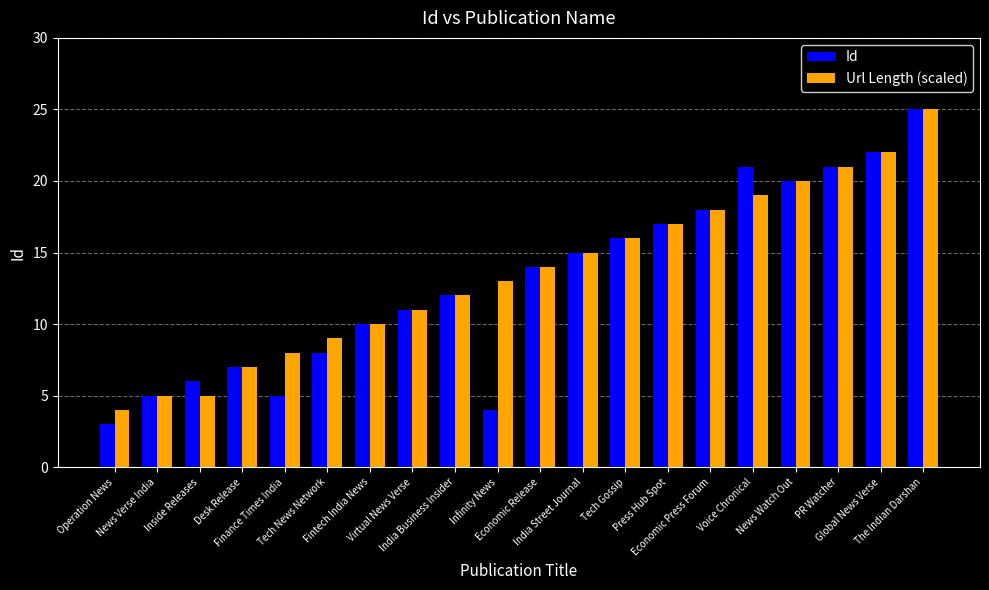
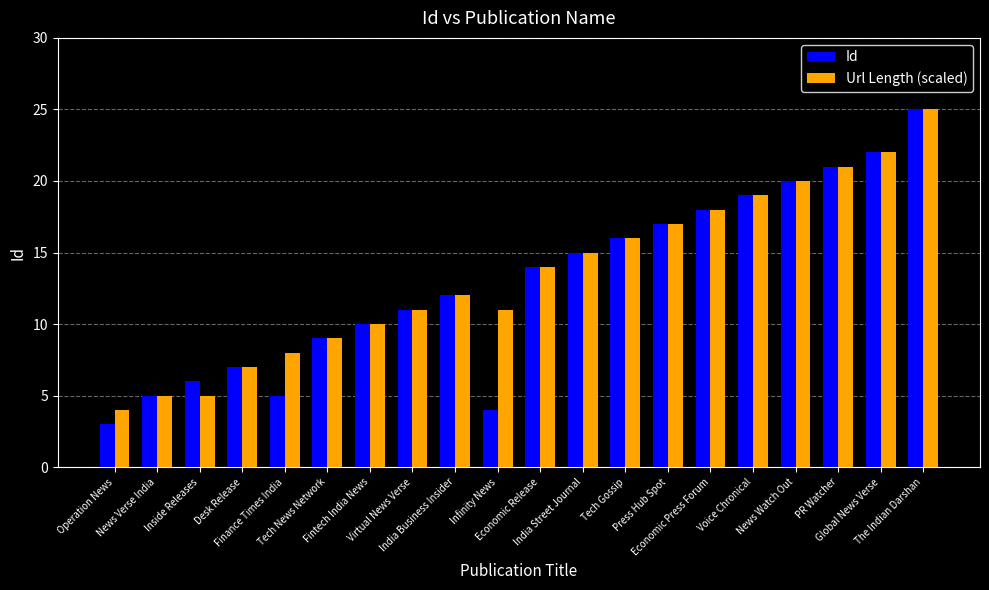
  {
    "Id": {
      "Operation News": 3,
      "News Verse India": 5,
      "Inside Releases": 6,
      "Desk Release": 7,
      "Finance Times India": 5,
-     "Tech News Network": 8,
+     "Tech News Network": 9,
      "Fintech India News": 10,
      "Virtual News Verse": 11,
      "India Business Insider": 12,
      "Infinity News": 4,
      "Economic Release": 14,
      "India Street Journal": 15,
      "Tech Gossip": 16,
      "Press Hub Spot": 17,
      "Economic Press Forum": 18,
-     "Voice Chronical": 21,
+     "Voice Chronical": 19,
      "News Watch Out": 20,
      "PR Watcher": 21,
      "Global News Verse": 22,
      "The Indian Darshan": 25
    },
    "Url Length (scaled)": {
      "Operation News": 4,
      "News Verse India": 5,
      "Inside Releases": 5,
      "Desk Release": 7,
      "Finance Times India": 8,
      "Tech News Network": 9,
      "Fintech India News": 10,
      "Virtual News Verse": 11,
      "India Business Insider": 12,
-     "Infinity News": 13,
+     "Infinity News": 11,
      "Economic Release": 14,
      "India Street Journal": 15,
      "Tech Gossip": 16,
      "Press Hub Spot": 17,
      "Economic Press Forum": 18,
      "Voice Chronical": 19,
      "News Watch Out": 20,
      "PR Watcher": 21,
      "Global News Verse": 22,
      "The Indian Darshan": 25
    }
  }
